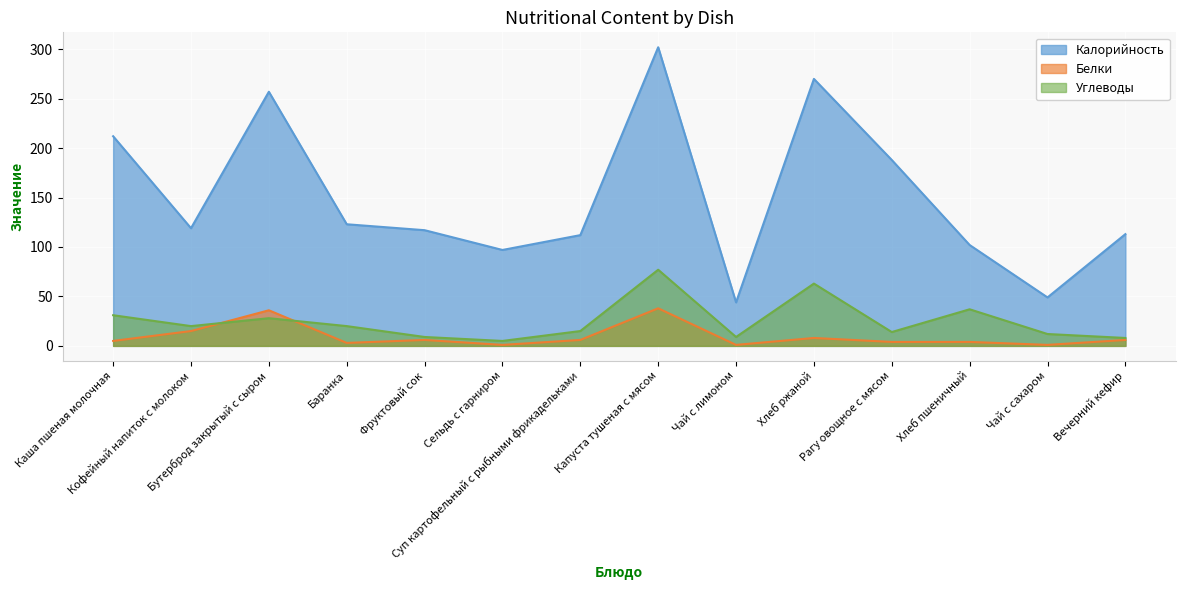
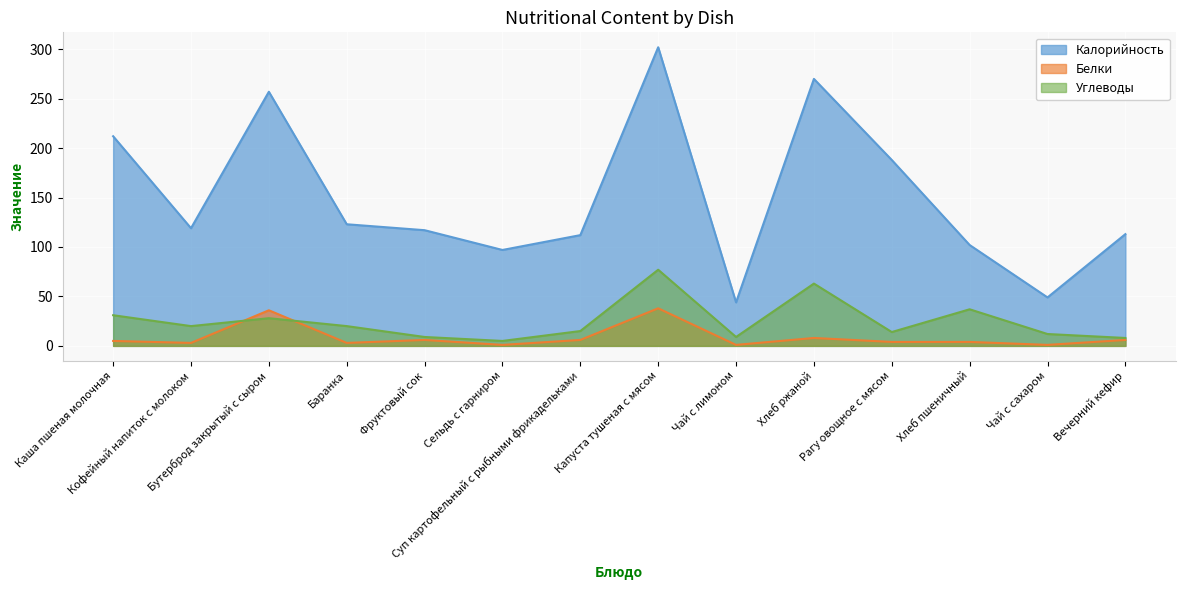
  {
    "Калорийность": {
      "Каша пшеная молочная": 210,
      "Кофейный напиток с молоком": 120,
      "Бутерброд закрытый с сыром": 260,
      "Баранка": 120,
      "Фруктовый сок": 120,
      "Сельдь с гарниром": 100,
      "Суп картофельный с рыбными фрикадельками": 110,
      "Капуста тушеная с мясом": 300,
      "Чай с лимоном": 40,
      "Хлеб ржаной": 270,
      "Рагу овощное с мясом": 190,
      "Хлеб пшеничный": 100,
      "Чай с сахаром": 50,
      "Вечерний кефир": 110
    },
    "Белки": {
      "Каша пшеная молочная": 10,
-     "Кофейный напиток с молоком": 20,
+     "Кофейный напиток с молоком": 0,
      "Бутерброд закрытый с сыром": 40,
      "Баранка": 0,
      "Фруктовый сок": 10,
      "Сельдь с гарниром": 0,
      "Суп картофельный с рыбными фрикадельками": 10,
      "Капуста тушеная с мясом": 40,
      "Чай с лимоном": 0,
      "Хлеб ржаной": 10,
      "Рагу овощное с мясом": 0,
      "Хлеб пшеничный": 0,
      "Чай с сахаром": 0
    },
    "Углеводы": {
      "Каша пшеная молочная": 30,
      "Кофейный напиток с молоком": 20,
      "Бутерброд закрытый с сыром": 30,
      "Баранка": 20,
      "Фруктовый сок": 10,
      "Сельдь с гарниром": 10,
      "Суп картофельный с рыбными фрикадельками": 20,
      "Капуста тушеная с мясом": 80,
      "Чай с лимоном": 10,
      "Хлеб ржаной": 60,
      "Рагу овощное с мясом": 10,
      "Хлеб пшеничный": 40,
      "Чай с сахаром": 10
    }
  }
